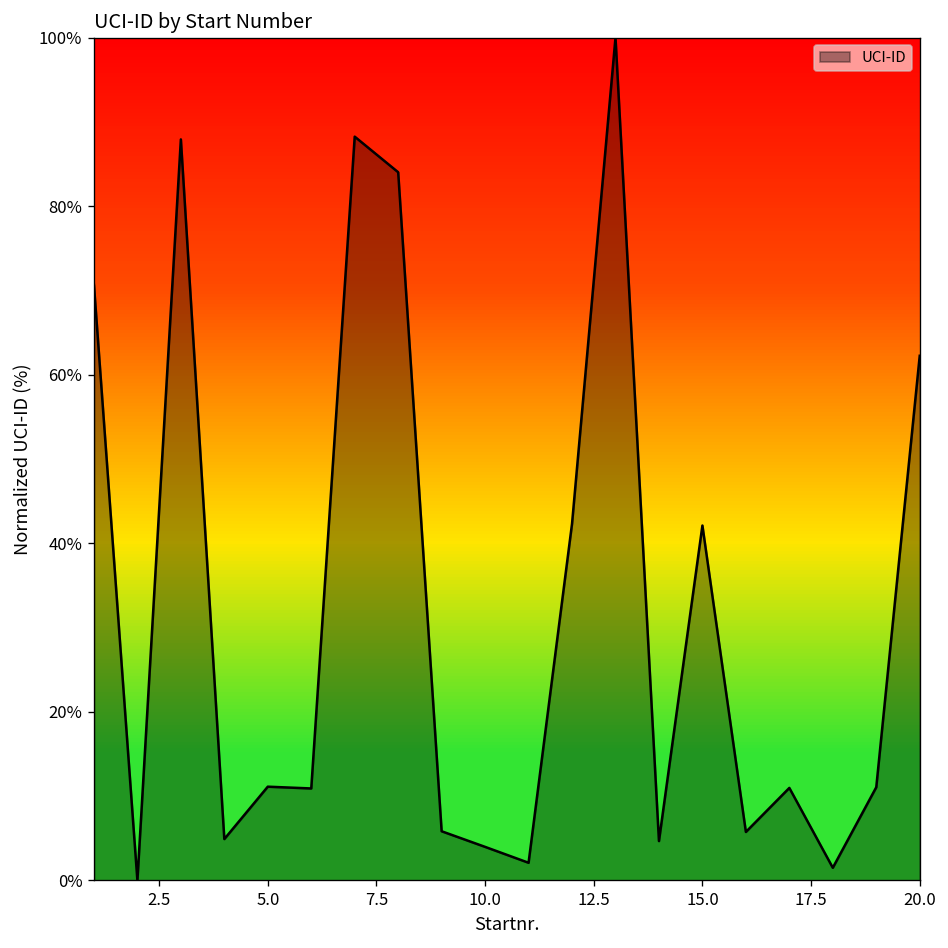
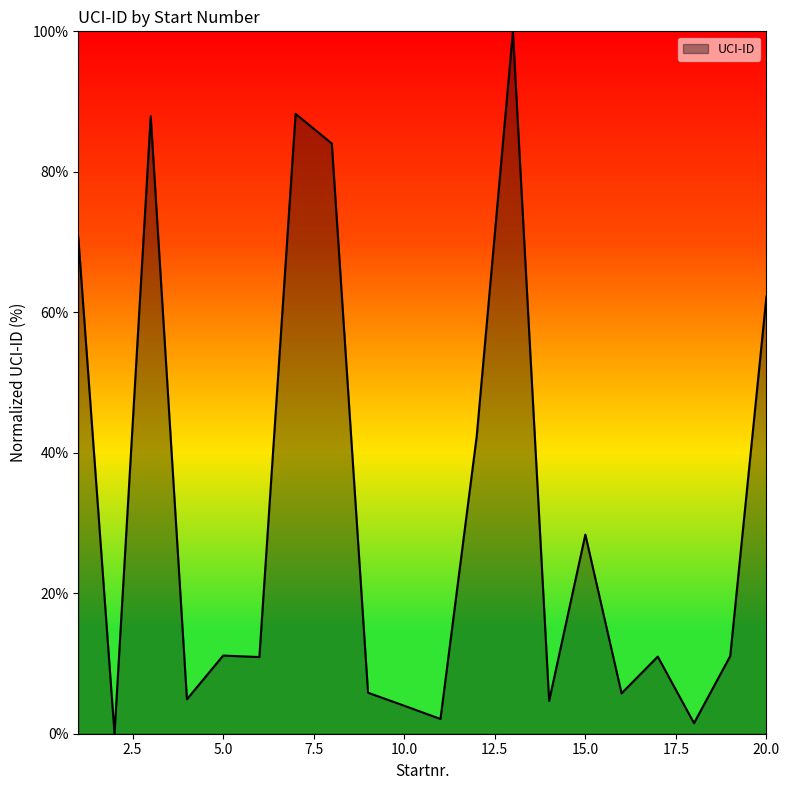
  {
    "5.0": "11%",
    "10.0": "4%",
-   "15.0": "42%",
+   "15.0": "28%",
    "20.0": "62%"
  }
